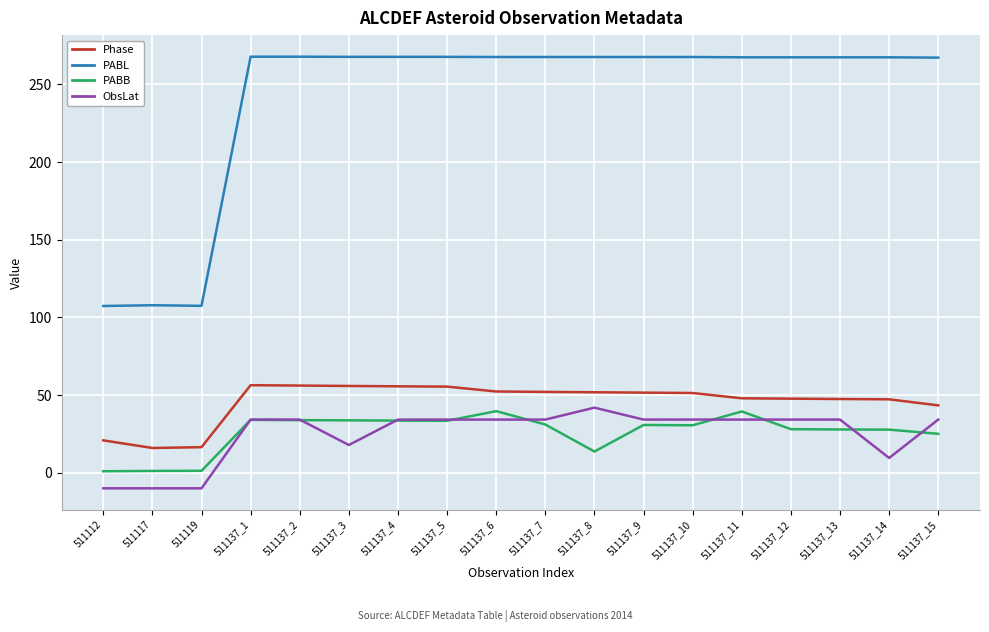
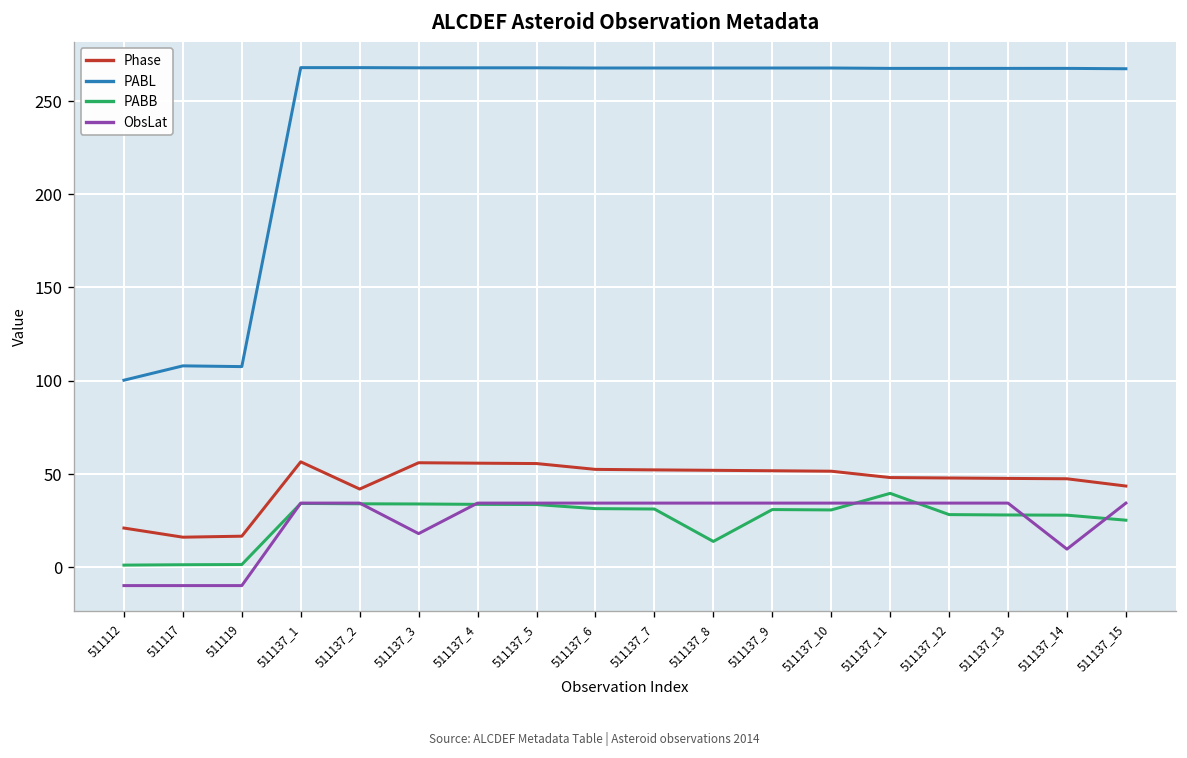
  {
    "Phase": {
      "511112": 21,
      "511117": 16,
      "511119": 17,
      "511137_1": 56,
-     "511137_2": 56,
+     "511137_2": 42,
      "511137_3": 56,
      "511137_4": 56,
      "511137_5": 55,
      "511137_6": 52,
      "511137_7": 52,
      "511137_8": 52,
      "511137_9": 52,
      "511137_10": 51,
      "511137_11": 48,
      "511137_12": 48,
      "511137_13": 48,
      "511137_14": 47,
      "511137_15": 43
    },
    "PABL": {
-     "511112": 107,
+     "511112": 100,
      "511117": 108,
      "511119": 108,
      "511137_1": 268,
      "511137_2": 268,
      "511137_3": 268,
      "511137_4": 268,
      "511137_5": 268,
      "511137_6": 268,
      "511137_7": 268,
      "511137_8": 268,
      "511137_9": 268,
      "511137_10": 268,
      "511137_11": 268,
      "511137_12": 268,
      "511137_13": 268,
      "511137_14": 268,
      "511137_15": 267
    },
    "PABB": {
      "511112": 1,
      "511117": 1,
      "511119": 1,
      "511137_3": 34,
-     "511137_6": 40,
+     "511137_6": 31,
      "511137_7": 31,
      "511137_8": 14,
      "511137_9": 31,
      "511137_10": 31,
      "511137_11": 40,
      "511137_12": 28,
      "511137_13": 28,
      "511137_14": 28,
      "511137_15": 25
    },
    "ObsLat": {
      "511112": -10,
      "511117": -10,
      "511119": -10,
      "511137_3": 18,
      "511137_6": 34,
      "511137_7": 34,
-     "511137_8": 42,
+     "511137_8": 34,
      "511137_9": 34,
      "511137_10": 34,
      "511137_11": 34,
      "511137_12": 34,
      "511137_13": 34,
      "511137_14": 10,
      "511137_15": 34
    }
  }
